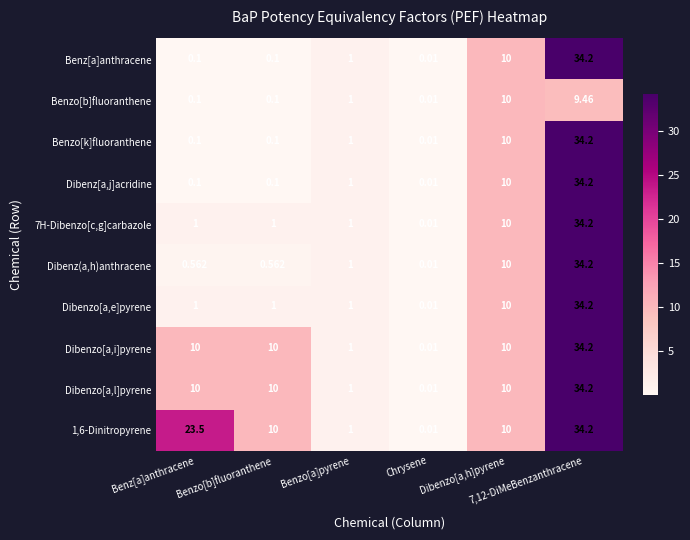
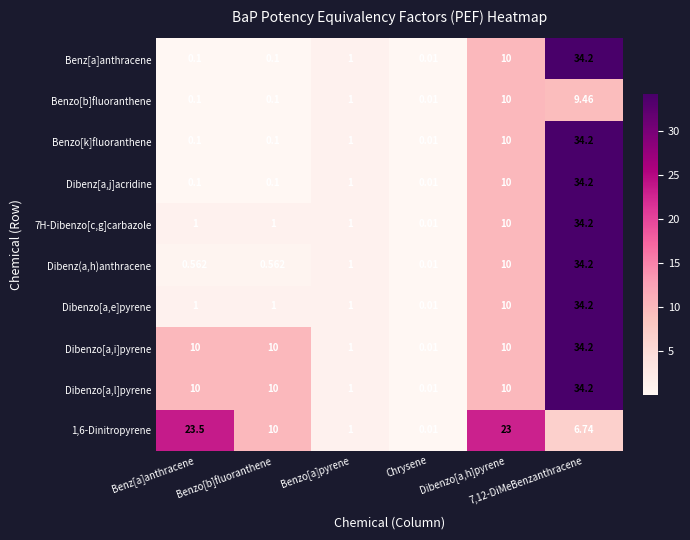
  {
    "Benz[a]anthracene": {
      "Dibenzo[a,h]pyrene": 10,
      "7,12-DiMeBenzanthracene": 34.2
    },
    "Benzo[b]fluoranthene": {
      "Dibenzo[a,h]pyrene": 10,
      "7,12-DiMeBenzanthracene": 9.46
    },
    "Benzo[k]fluoranthene": {
      "Dibenzo[a,h]pyrene": 10,
      "7,12-DiMeBenzanthracene": 34.2
    },
    "Dibenz[a,j]acridine": {
      "Dibenzo[a,h]pyrene": 10,
      "7,12-DiMeBenzanthracene": 34.2
    },
    "7H-Dibenzo[c,g]carbazole": {
      "Dibenzo[a,h]pyrene": 10,
      "7,12-DiMeBenzanthracene": 34.2
    },
    "Dibenz(a,h)anthracene": {
      "Dibenzo[a,h]pyrene": 10,
      "7,12-DiMeBenzanthracene": 34.2
    },
    "Dibenzo[a,e]pyrene": {
      "Dibenzo[a,h]pyrene": 10,
      "7,12-DiMeBenzanthracene": 34.2
    },
    "Dibenzo[a,i]pyrene": {
      "Benz[a]anthracene": 10,
      "Benzo[b]fluoranthene": 10,
      "Dibenzo[a,h]pyrene": 10,
      "7,12-DiMeBenzanthracene": 34.2
    },
    "Dibenzo[a,l]pyrene": {
      "Benz[a]anthracene": 10,
      "Benzo[b]fluoranthene": 10,
      "Dibenzo[a,h]pyrene": 10,
      "7,12-DiMeBenzanthracene": 34.2
    },
    "1,6-Dinitropyrene": {
      "Benz[a]anthracene": 23.5,
      "Benzo[b]fluoranthene": 10,
-     "Dibenzo[a,h]pyrene": 10,
-     "7,12-DiMeBenzanthracene": 34.2
+     "Dibenzo[a,h]pyrene": 23,
+     "7,12-DiMeBenzanthracene": 6.74
    }
  }
